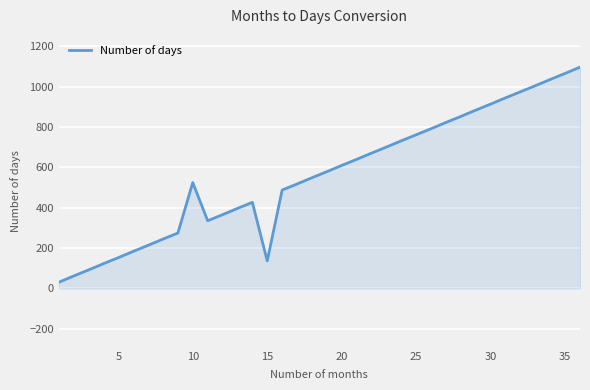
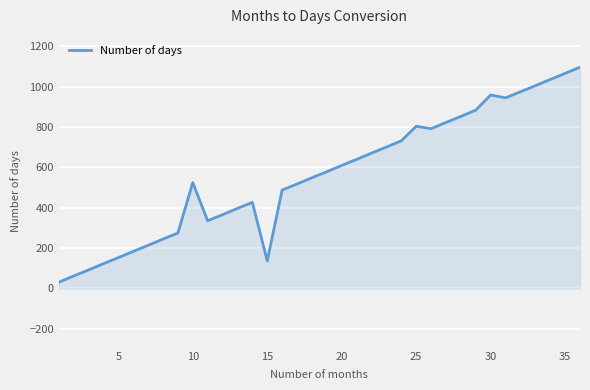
  {
    "5": 150,
    "10": 520,
    "15": 140,
    "20": 610,
-   "25": 760,
-   "30": 910,
+   "25": 800,
+   "30": 960,
    "35": 1070
  }
